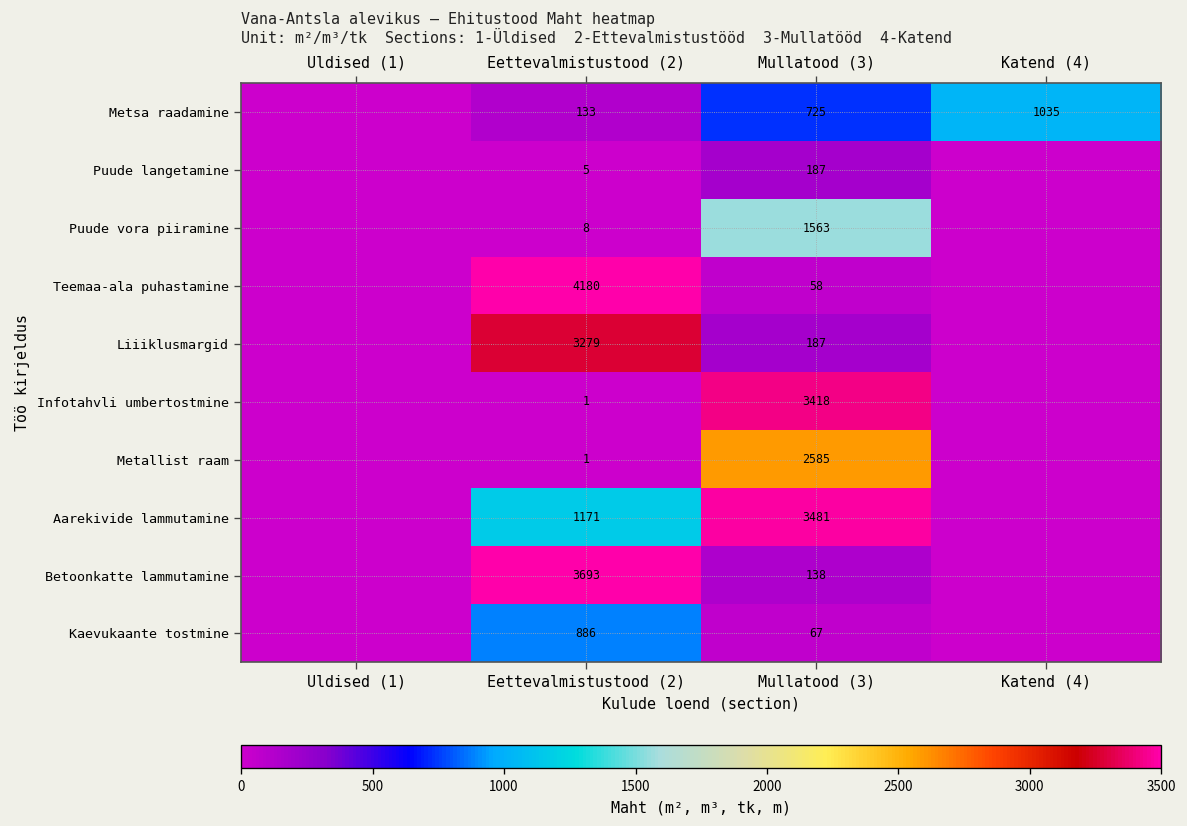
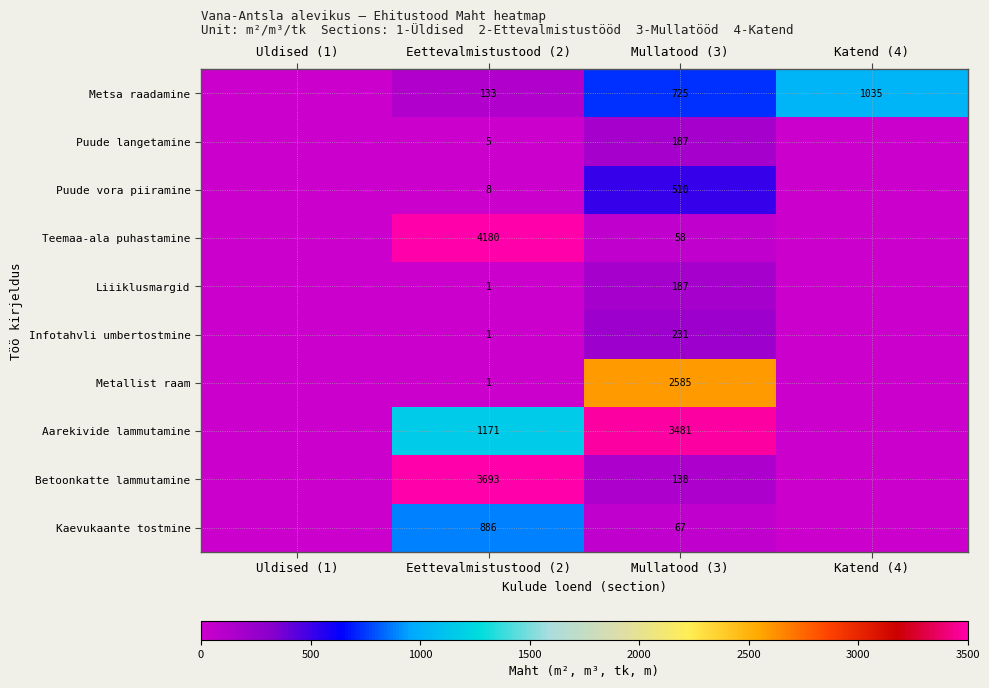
  {
    "Metsa raadamine": {
      "Eettevalmistustood (2)": 133,
      "Mullatood (3)": 725,
      "Katend (4)": 1035
    },
    "Puude langetamine": {
      "Eettevalmistustood (2)": 5,
      "Mullatood (3)": 187
    },
    "Puude vora piiramine": {
      "Eettevalmistustood (2)": 8,
-     "Mullatood (3)": 1563
+     "Mullatood (3)": 510
    },
    "Teemaa-ala puhastamine": {
      "Eettevalmistustood (2)": 4180,
      "Mullatood (3)": 58
    },
    "Liiiklusmargid": {
-     "Eettevalmistustood (2)": 3279,
+     "Eettevalmistustood (2)": 1,
      "Mullatood (3)": 187
    },
    "Infotahvli umbertostmine": {
      "Eettevalmistustood (2)": 1,
-     "Mullatood (3)": 3418
+     "Mullatood (3)": 231
    },
    "Metallist raam": {
      "Eettevalmistustood (2)": 1,
      "Mullatood (3)": 2585
    },
    "Aarekivide lammutamine": {
      "Eettevalmistustood (2)": 1171,
      "Mullatood (3)": 3481
    },
    "Betoonkatte lammutamine": {
      "Eettevalmistustood (2)": 3693,
      "Mullatood (3)": 138
    },
    "Kaevukaante tostmine": {
      "Eettevalmistustood (2)": 886,
      "Mullatood (3)": 67
    }
  }
